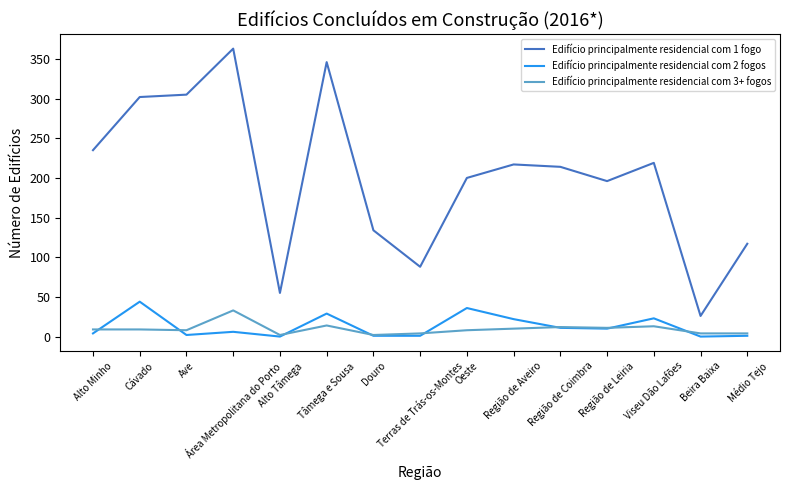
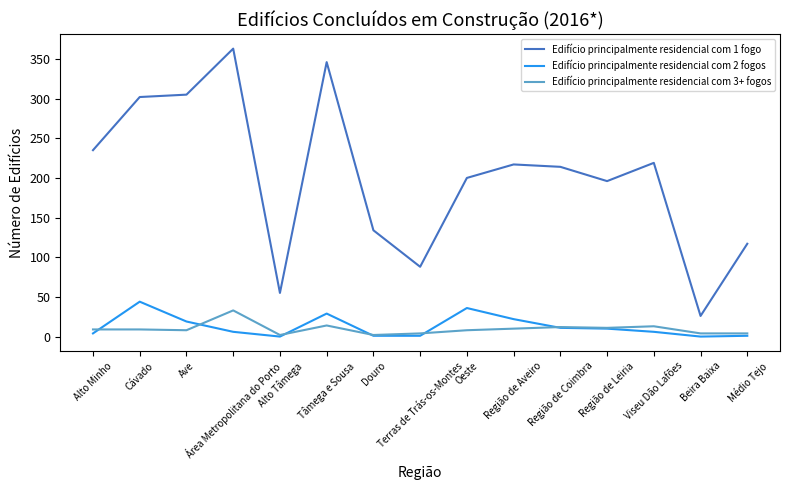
  {
    "Edifício principalmente residencial com 2 fogos": {
      "Alto Minho": 0,
      "Cávado": 40,
-     "Ave": 0,
+     "Ave": 20,
      "Área Metropolitana do Porto": 10,
      "Tâmega e Sousa": 30,
      "Oeste": 40,
      "Região de Aveiro": 20,
-     "Viseu Dão Lafões": 20,
+     "Viseu Dão Lafões": 10,
      "Beira Baixa": 0
    }
  }
